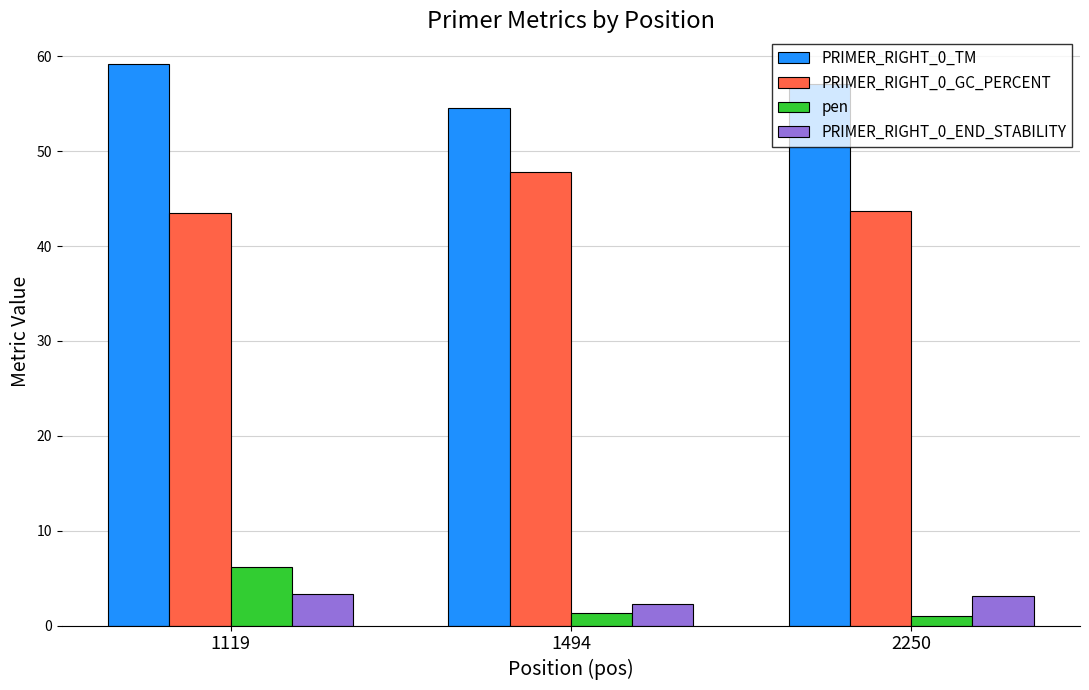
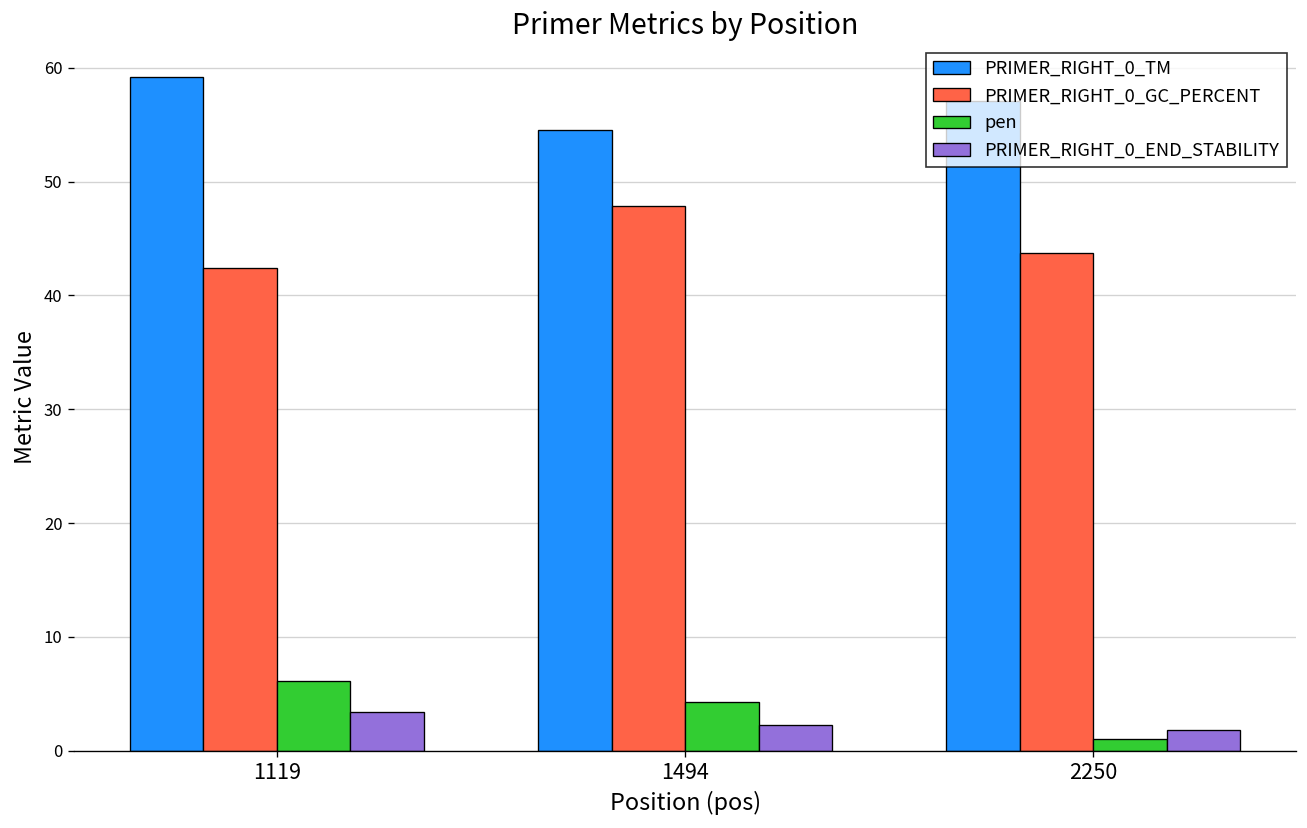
  {
    "PRIMER_RIGHT_0_TM": {
      "1119": 59,
      "1494": 55
    },
    "PRIMER_RIGHT_0_GC_PERCENT": {
-     "1119": 43,
+     "1119": 42,
      "1494": 48,
      "2250": 44
    },
    "pen": {
      "1119": 6,
-     "1494": 1,
+     "1494": 4,
      "2250": 1
    },
    "PRIMER_RIGHT_0_END_STABILITY": {
      "1119": 3,
      "1494": 2,
-     "2250": 3
+     "2250": 2
    }
  }
